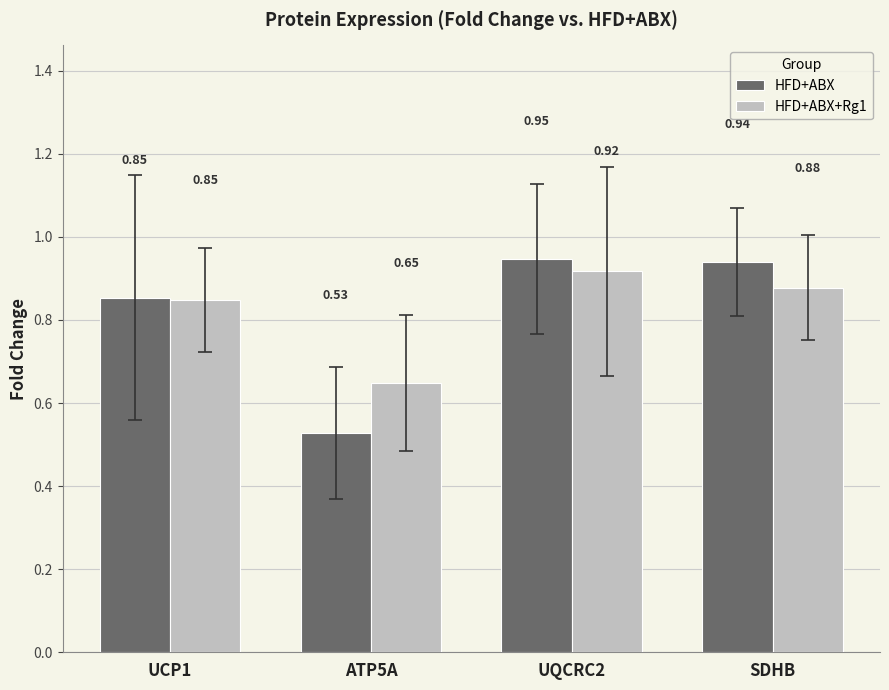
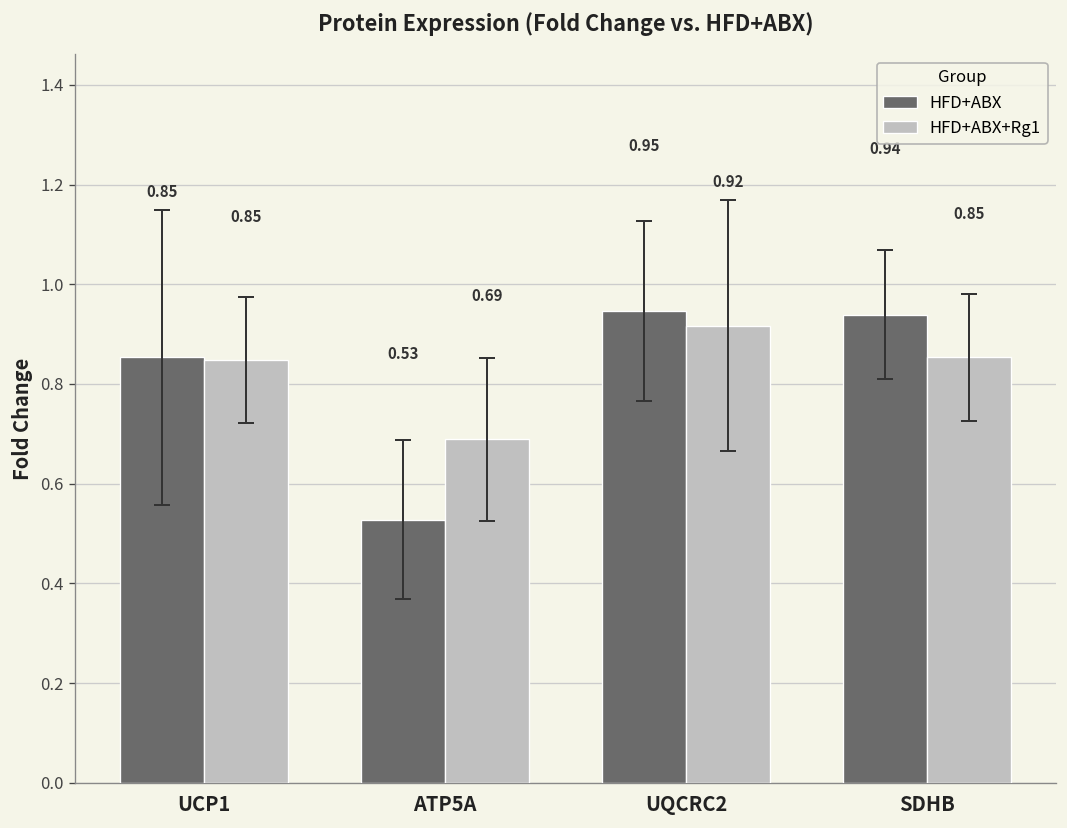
  {
    "HFD+ABX": {
      "UCP1": 0.85,
      "ATP5A": 0.53,
      "UQCRC2": 0.95,
      "SDHB": 0.94
    },
    "HFD+ABX+Rg1": {
-     "ATP5A": 0.65,
-     "SDHB": 0.88
+     "ATP5A": 0.69,
+     "SDHB": 0.85
    }
  }
